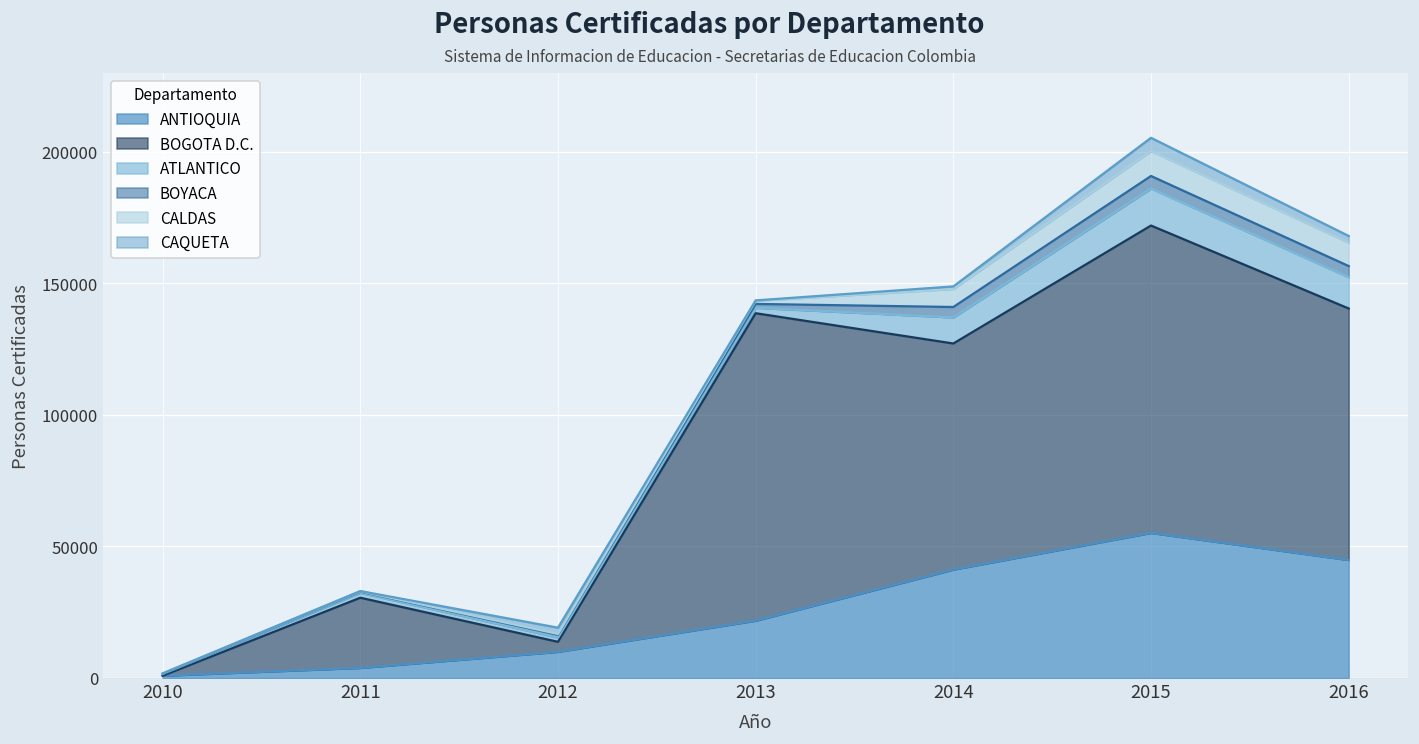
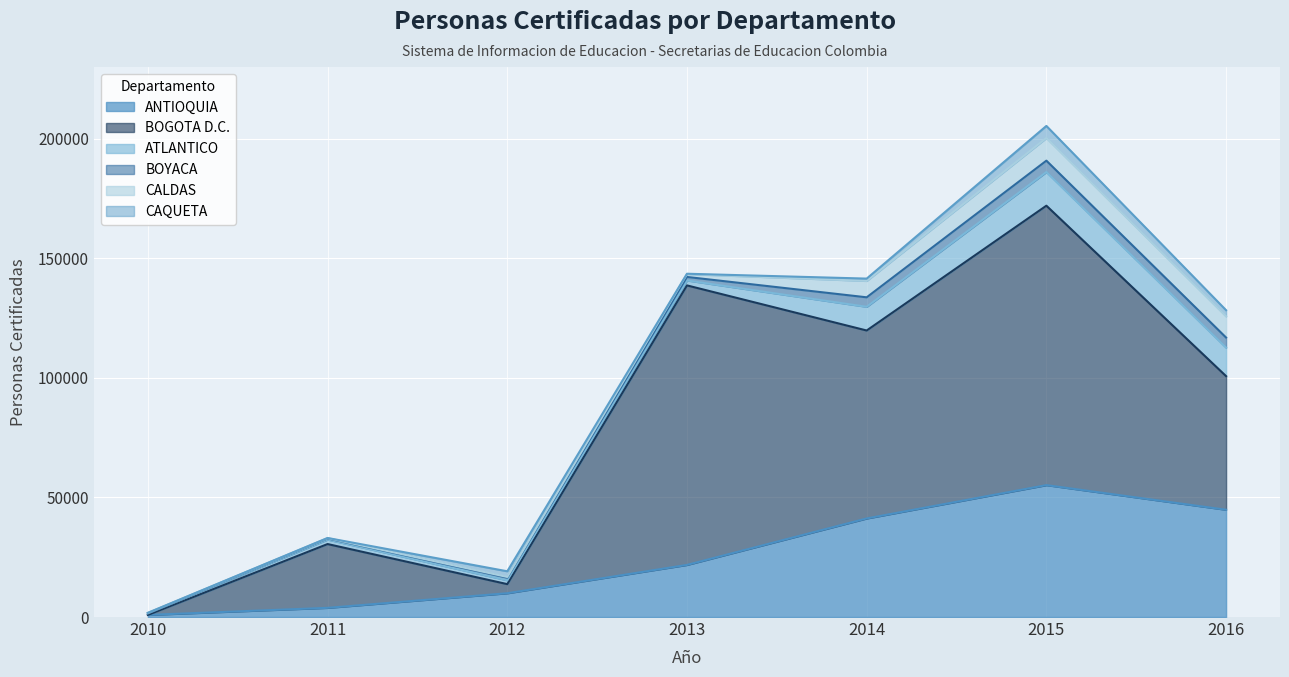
  {
    "BOGOTA D.C.": {
      "2011": 27000,
      "2012": 4000,
      "2013": 117000,
-     "2014": 86000,
+     "2014": 79000,
      "2015": 117000,
-     "2016": 96000
+     "2016": 56000
    }
  }
